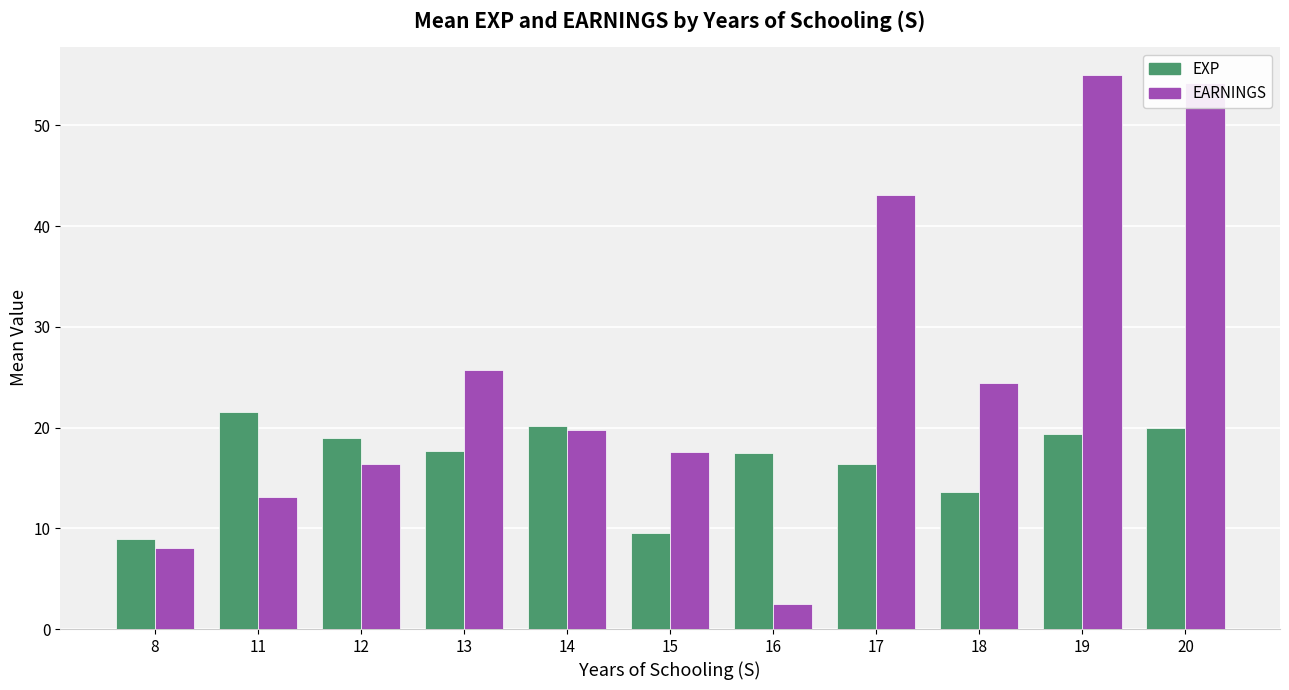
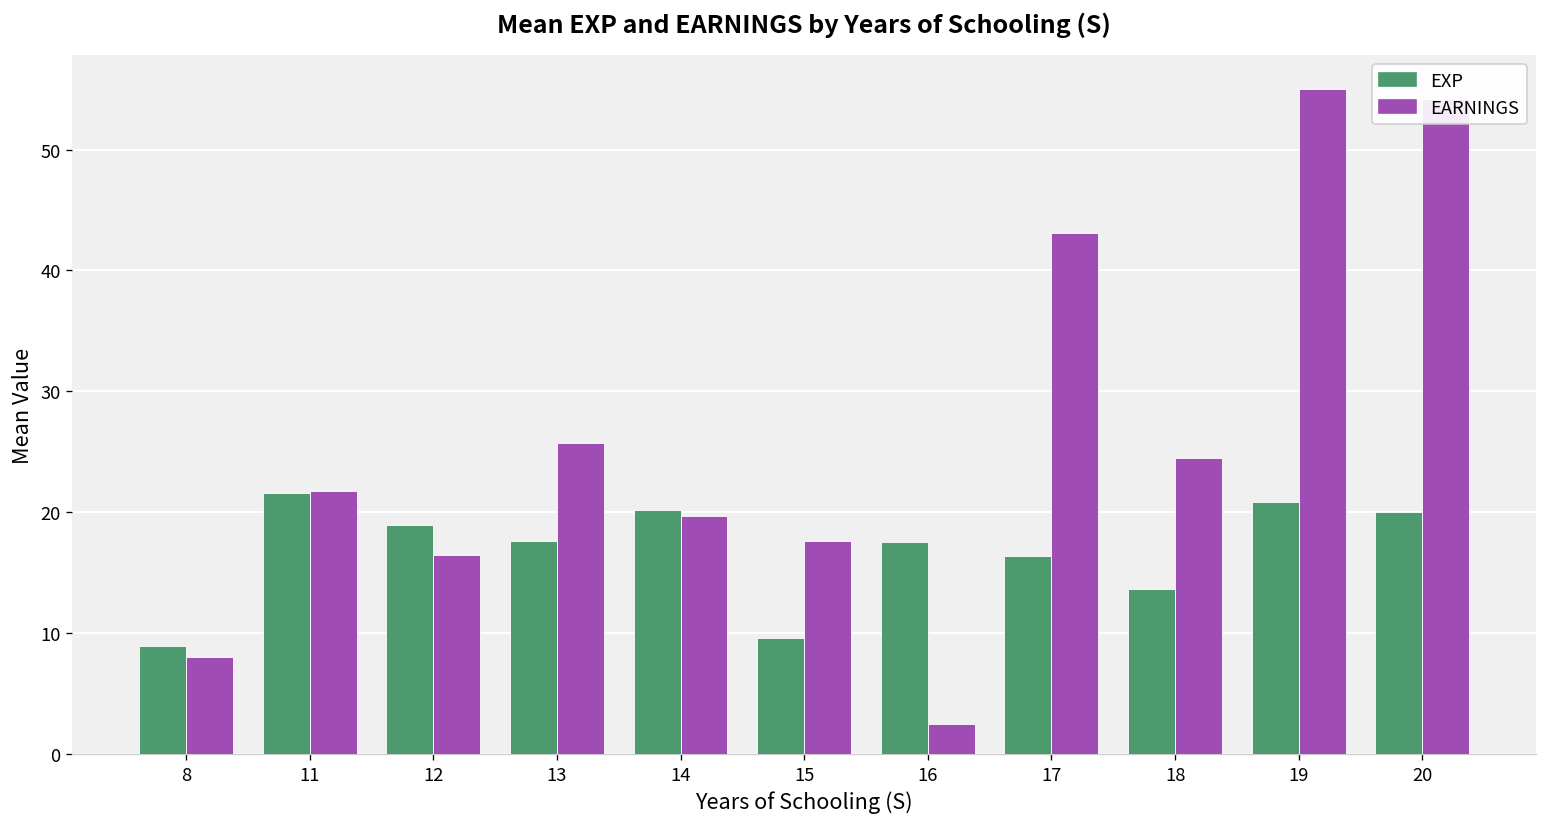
  {
    "EXP": {
      "8": 8.9,
      "11": 21.6,
      "12": 19.0,
      "13": 17.6,
      "14": 20.1,
      "15": 9.6,
      "16": 17.5,
      "17": 16.4,
      "18": 13.6,
-     "19": 19.4,
+     "19": 20.9,
      "20": 20.0
    },
    "EARNINGS": {
      "8": 8.0,
-     "11": 13.1,
+     "11": 21.7,
      "12": 16.4,
      "13": 25.8,
      "14": 19.7,
      "15": 17.6,
      "16": 2.4,
      "17": 43.1,
      "18": 24.4,
      "19": 55.1
    }
  }
